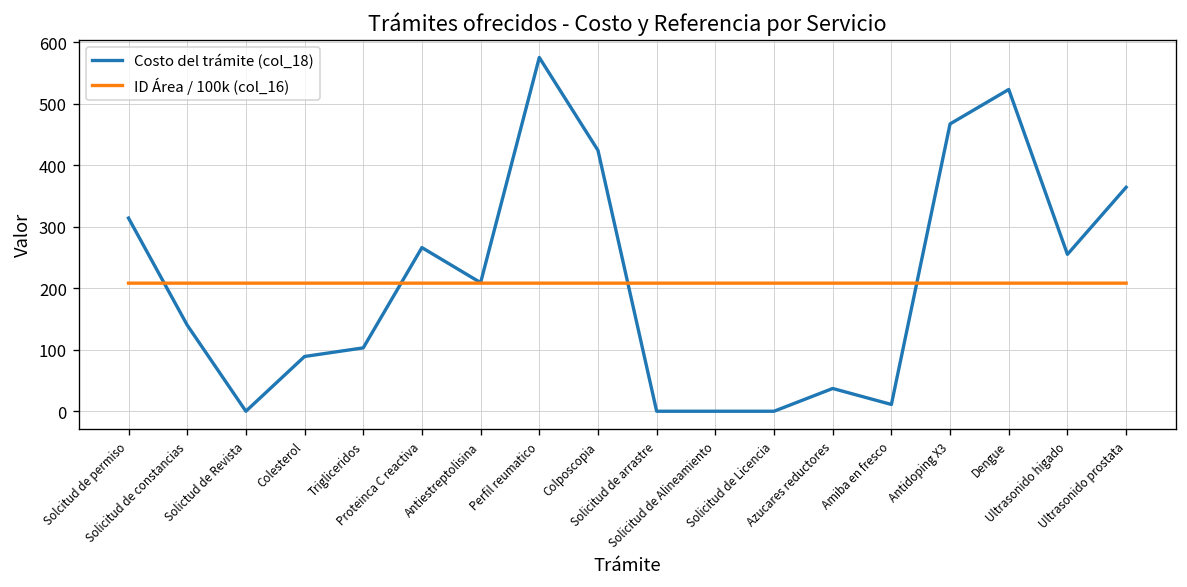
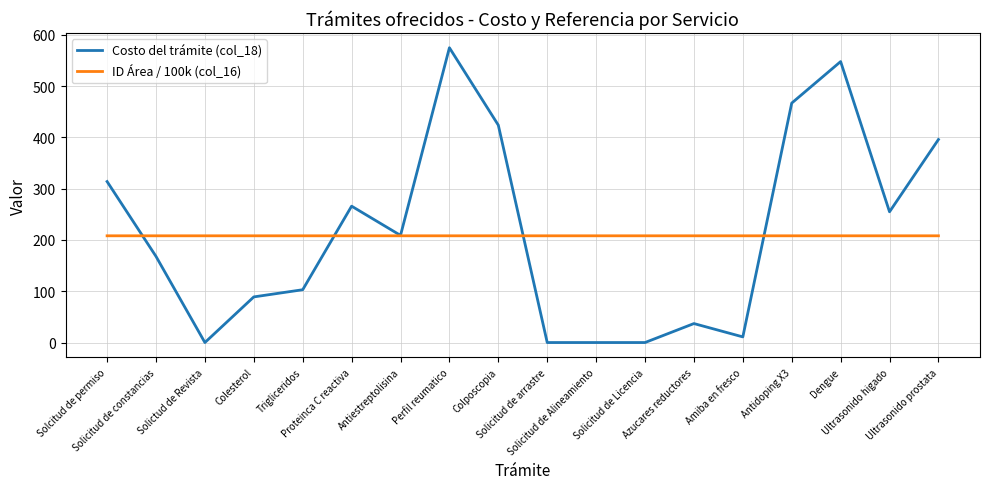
  {
    "Costo del trámite (col_18)": {
      "Solcitud de permiso": 310,
-     "Solicitud de constancias": 140,
+     "Solicitud de constancias": 170,
      "Solictud de Revista": 0,
      "Colesterol": 90,
      "Trigliceridos": 100,
      "Proteinca C reactiva": 270,
      "Perfil reumatico": 580,
      "Colposcopia": 420,
      "Solicitud de arrastre": 0,
      "Solicitud de Alineamiento": 0,
      "Solicitud de Licencia": 0,
      "Azucares reductores": 40,
      "Amiba en fresco": 10,
      "Antidoping X3": 470,
-     "Dengue": 520,
+     "Dengue": 550,
      "Ultrasonido higado": 260,
-     "Ultrasonido prostata": 360
+     "Ultrasonido prostata": 400
    },
    "ID Área / 100k (col_16)": {
      "Solcitud de permiso": 210,
      "Solicitud de constancias": 210,
      "Solictud de Revista": 210,
      "Colesterol": 210,
      "Trigliceridos": 210,
      "Proteinca C reactiva": 210,
      "Perfil reumatico": 210,
      "Colposcopia": 210,
      "Solicitud de arrastre": 210,
      "Solicitud de Alineamiento": 210,
      "Solicitud de Licencia": 210,
      "Azucares reductores": 210,
      "Amiba en fresco": 210,
      "Antidoping X3": 210,
      "Dengue": 210,
      "Ultrasonido higado": 210,
      "Ultrasonido prostata": 210
    }
  }
